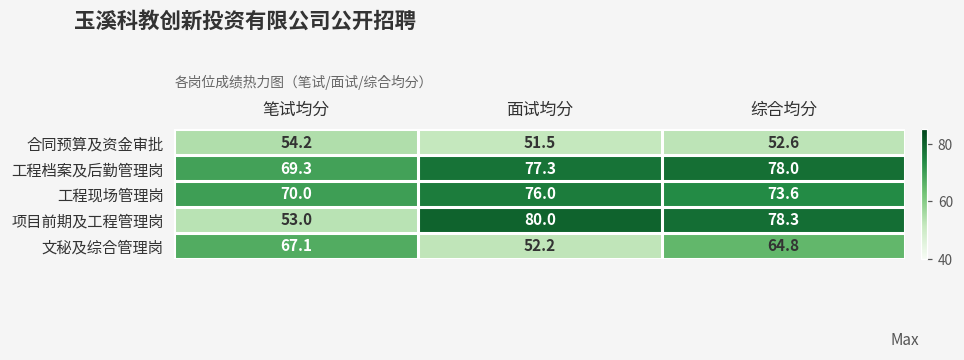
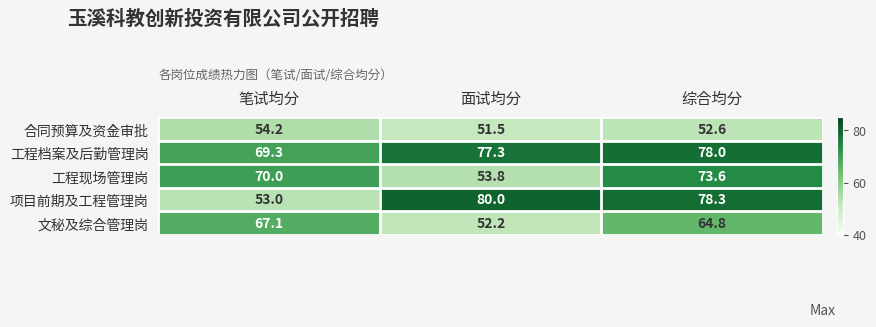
  {
    "合同预算及资金审批": {
      "笔试均分": 54.2,
      "面试均分": 51.5,
      "综合均分": 52.6
    },
    "工程档案及后勤管理岗": {
      "笔试均分": 69.3,
      "面试均分": 77.3,
      "综合均分": 78.0
    },
    "工程现场管理岗": {
      "笔试均分": 70.0,
-     "面试均分": 76.0,
+     "面试均分": 53.8,
      "综合均分": 73.6
    },
    "项目前期及工程管理岗": {
      "笔试均分": 53.0,
      "面试均分": 80.0,
      "综合均分": 78.3
    },
    "文秘及综合管理岗": {
      "笔试均分": 67.1,
      "面试均分": 52.2,
      "综合均分": 64.8
    }
  }
